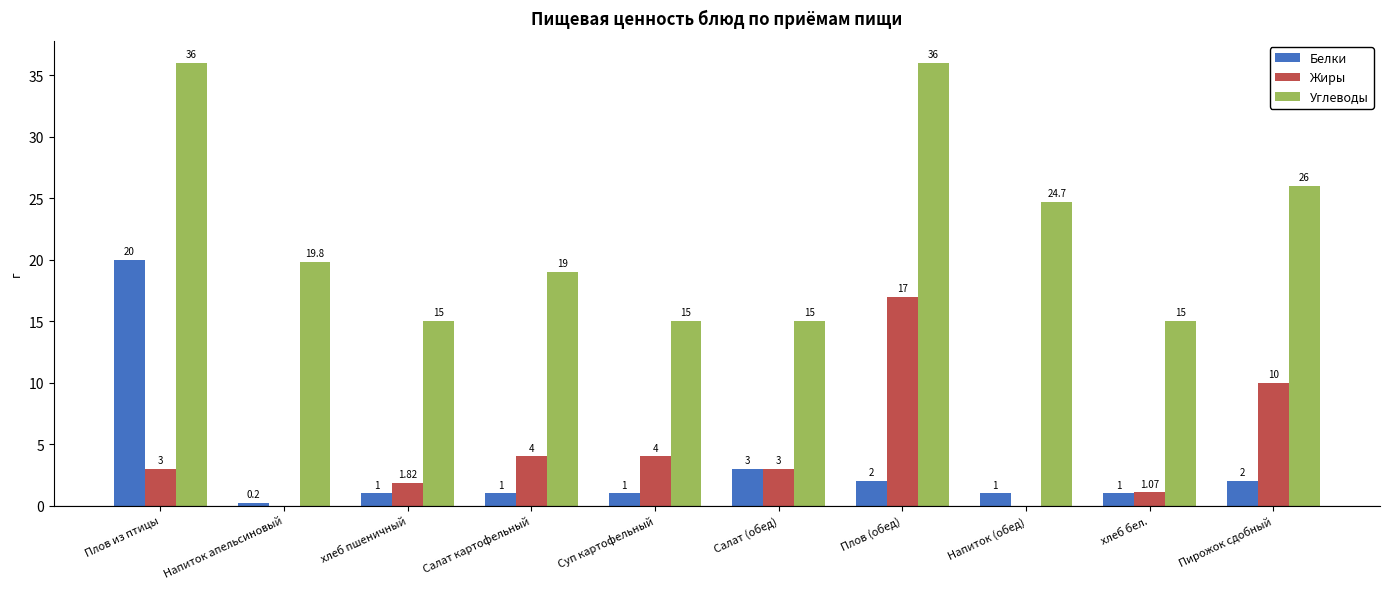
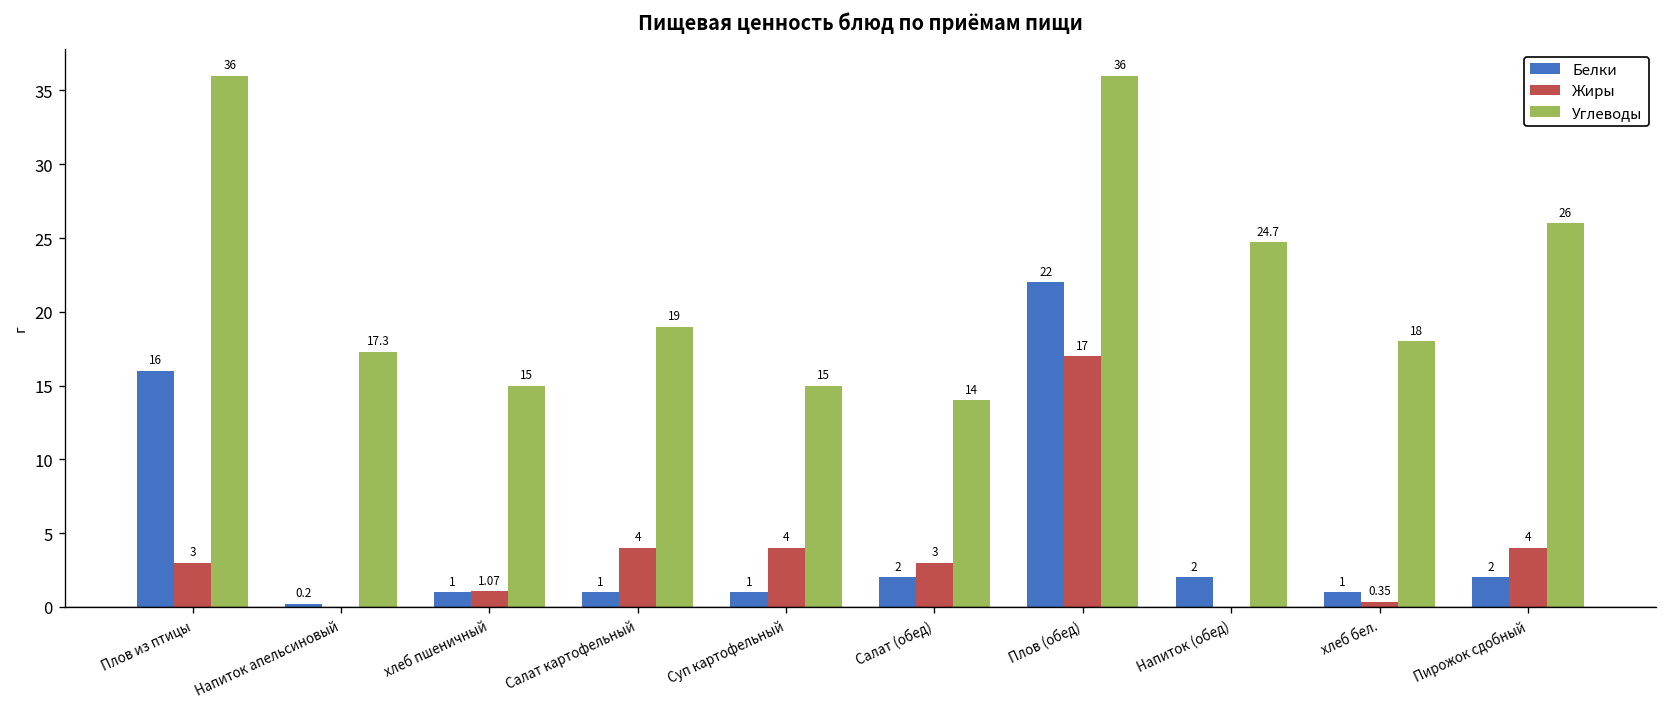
  {
    "Белки": {
-     "Плов из птицы": 20,
+     "Плов из птицы": 16,
      "Напиток апельсиновый": 0.2,
      "хлеб пшеничный": 1,
      "Салат картофельный": 1,
      "Суп картофельный": 1,
-     "Салат (обед)": 3,
-     "Плов (обед)": 2,
-     "Напиток (обед)": 1,
+     "Салат (обед)": 2,
+     "Плов (обед)": 22,
+     "Напиток (обед)": 2,
      "хлеб бел.": 1,
      "Пирожок сдобный": 2
    },
    "Жиры": {
      "Плов из птицы": 3,
-     "хлеб пшеничный": 1.82,
+     "хлеб пшеничный": 1.07,
      "Салат картофельный": 4,
      "Суп картофельный": 4,
      "Салат (обед)": 3,
      "Плов (обед)": 17,
-     "хлеб бел.": 1.07,
-     "Пирожок сдобный": 10
+     "хлеб бел.": 0.35,
+     "Пирожок сдобный": 4
    },
    "Углеводы": {
      "Плов из птицы": 36,
-     "Напиток апельсиновый": 19.8,
+     "Напиток апельсиновый": 17.3,
      "хлеб пшеничный": 15,
      "Салат картофельный": 19,
      "Суп картофельный": 15,
-     "Салат (обед)": 15,
+     "Салат (обед)": 14,
      "Плов (обед)": 36,
      "Напиток (обед)": 24.7,
-     "хлеб бел.": 15,
+     "хлеб бел.": 18,
      "Пирожок сдобный": 26
    }
  }
